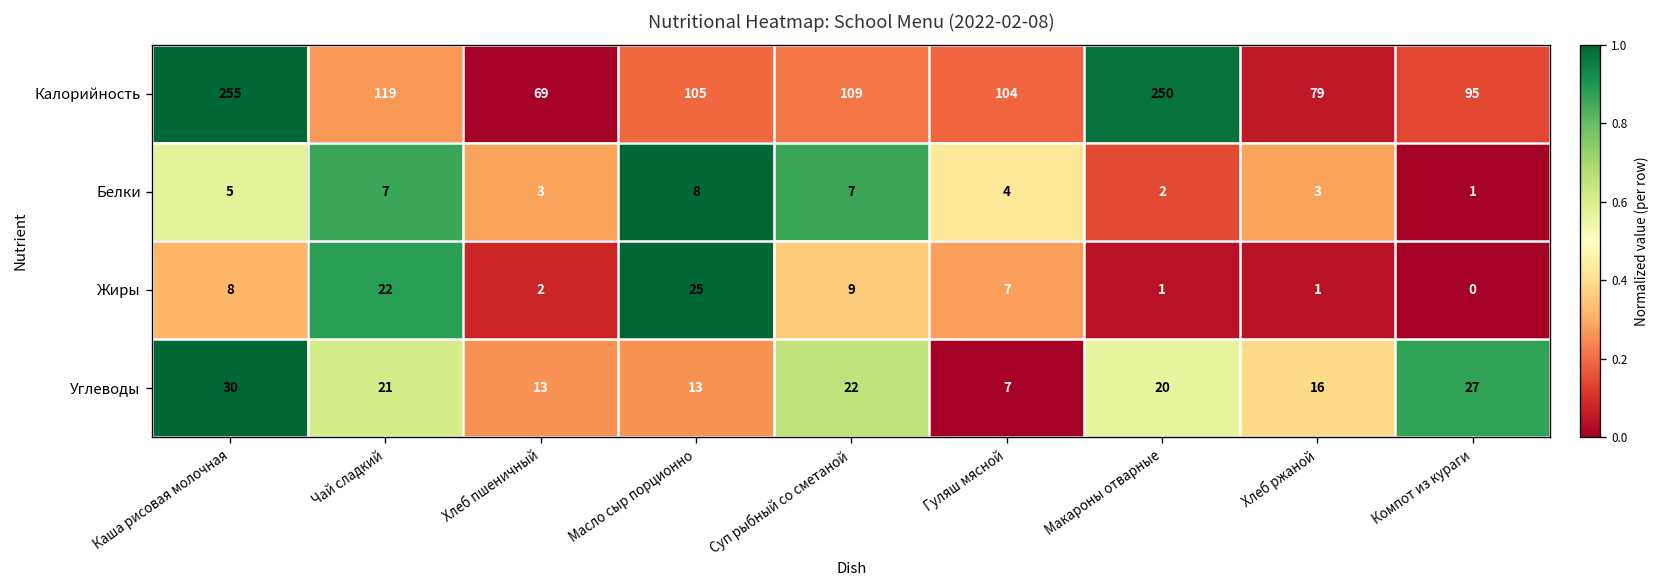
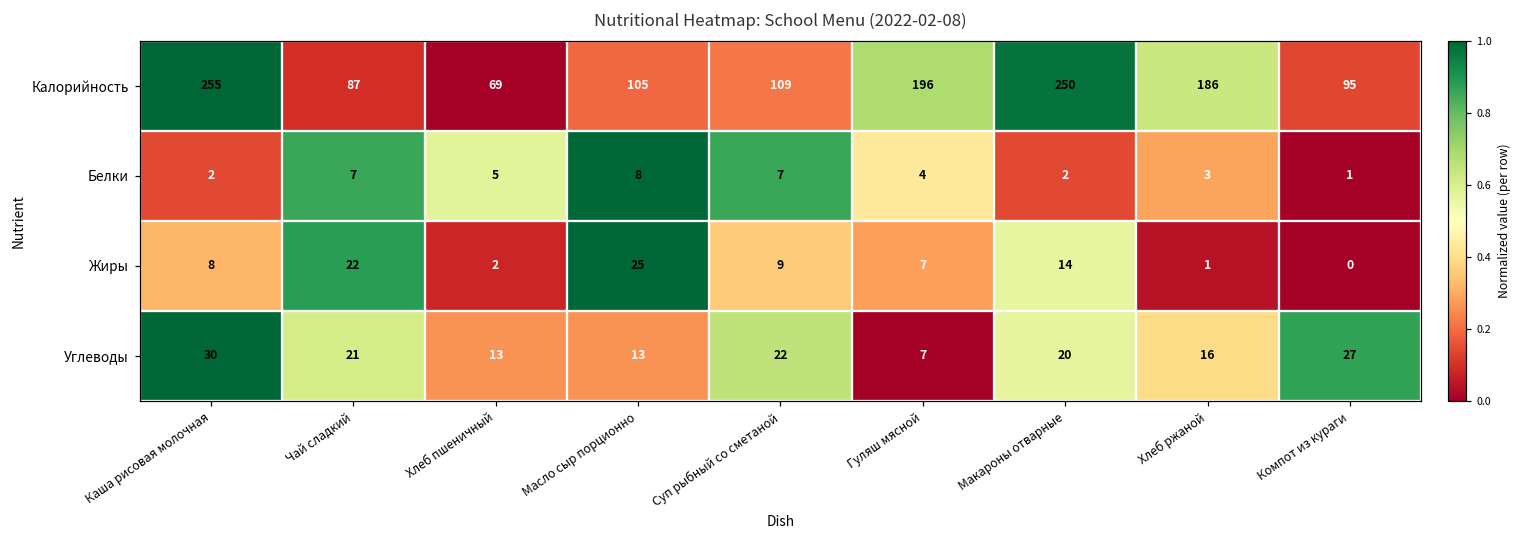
  {
    "Калорийность": {
      "Каша рисовая молочная": 255,
-     "Чай сладкий": 119,
+     "Чай сладкий": 87,
      "Хлеб пшеничный": 69,
      "Масло сыр порционно": 105,
      "Суп рыбный со сметаной": 109,
-     "Гуляш мясной": 104,
+     "Гуляш мясной": 196,
      "Макароны отварные": 250,
-     "Хлеб ржаной": 79,
+     "Хлеб ржаной": 186,
      "Компот из кураги": 95
    },
    "Белки": {
-     "Каша рисовая молочная": 5,
+     "Каша рисовая молочная": 2,
      "Чай сладкий": 7,
-     "Хлеб пшеничный": 3,
+     "Хлеб пшеничный": 5,
      "Масло сыр порционно": 8,
      "Суп рыбный со сметаной": 7,
      "Гуляш мясной": 4,
      "Макароны отварные": 2,
      "Хлеб ржаной": 3,
      "Компот из кураги": 1
    },
    "Жиры": {
      "Каша рисовая молочная": 8,
      "Чай сладкий": 22,
      "Хлеб пшеничный": 2,
      "Масло сыр порционно": 25,
      "Суп рыбный со сметаной": 9,
      "Гуляш мясной": 7,
-     "Макароны отварные": 1,
+     "Макароны отварные": 14,
      "Хлеб ржаной": 1,
      "Компот из кураги": 0
    },
    "Углеводы": {
      "Каша рисовая молочная": 30,
      "Чай сладкий": 21,
      "Хлеб пшеничный": 13,
      "Масло сыр порционно": 13,
      "Суп рыбный со сметаной": 22,
      "Гуляш мясной": 7,
      "Макароны отварные": 20,
      "Хлеб ржаной": 16,
      "Компот из кураги": 27
    }
  }
